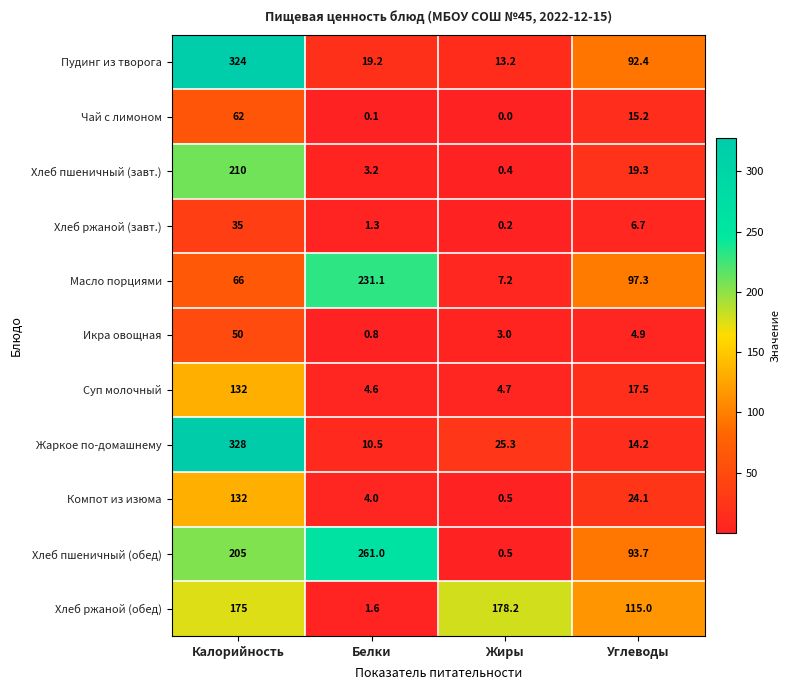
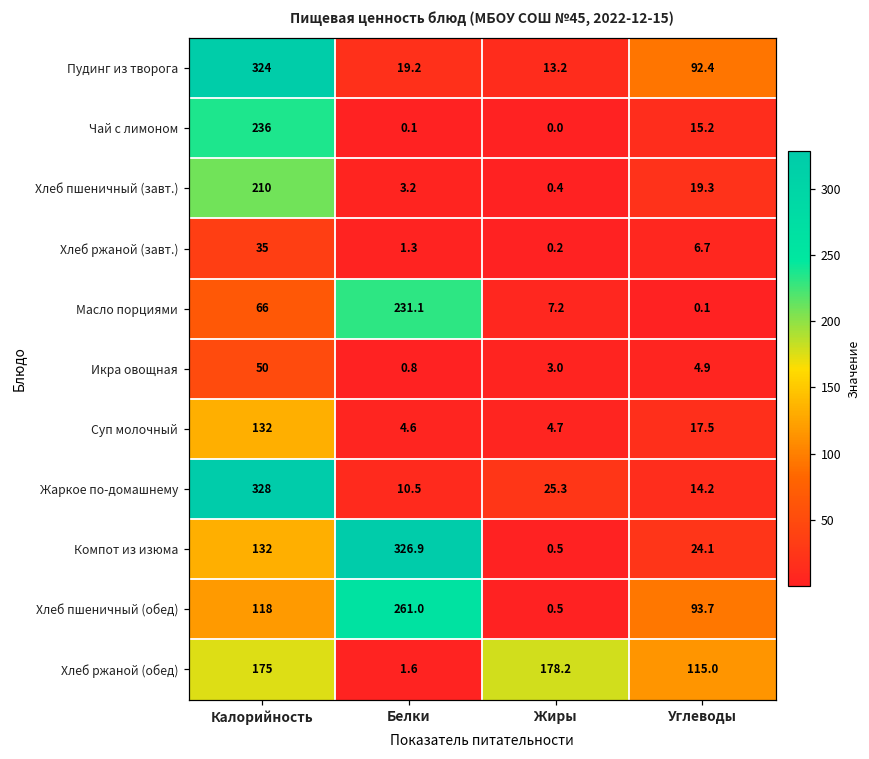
  {
    "Пудинг из творога": {
      "Калорийность": 324,
      "Белки": 19.2,
      "Жиры": 13.2,
      "Углеводы": 92.4
    },
    "Чай с лимоном": {
-     "Калорийность": 62,
+     "Калорийность": 236,
      "Белки": 0.1,
      "Жиры": 0.0,
      "Углеводы": 15.2
    },
    "Хлеб пшеничный (завт.)": {
      "Калорийность": 210,
      "Белки": 3.2,
      "Жиры": 0.4,
      "Углеводы": 19.3
    },
    "Хлеб ржаной (завт.)": {
      "Калорийность": 35,
      "Белки": 1.3,
      "Жиры": 0.2,
      "Углеводы": 6.7
    },
    "Масло порциями": {
      "Калорийность": 66,
      "Белки": 231.1,
      "Жиры": 7.2,
-     "Углеводы": 97.3
+     "Углеводы": 0.1
    },
    "Икра овощная": {
      "Калорийность": 50,
      "Белки": 0.8,
      "Жиры": 3.0,
      "Углеводы": 4.9
    },
    "Суп молочный": {
      "Калорийность": 132,
      "Белки": 4.6,
      "Жиры": 4.7,
      "Углеводы": 17.5
    },
    "Жаркое по-домашнему": {
      "Калорийность": 328,
      "Белки": 10.5,
      "Жиры": 25.3,
      "Углеводы": 14.2
    },
    "Компот из изюма": {
      "Калорийность": 132,
-     "Белки": 4.0,
+     "Белки": 326.9,
      "Жиры": 0.5,
      "Углеводы": 24.1
    },
    "Хлеб пшеничный (обед)": {
-     "Калорийность": 205,
+     "Калорийность": 118,
      "Белки": 261.0,
      "Жиры": 0.5,
      "Углеводы": 93.7
    },
    "Хлеб ржаной (обед)": {
      "Калорийность": 175,
      "Белки": 1.6,
      "Жиры": 178.2,
      "Углеводы": 115.0
    }
  }
